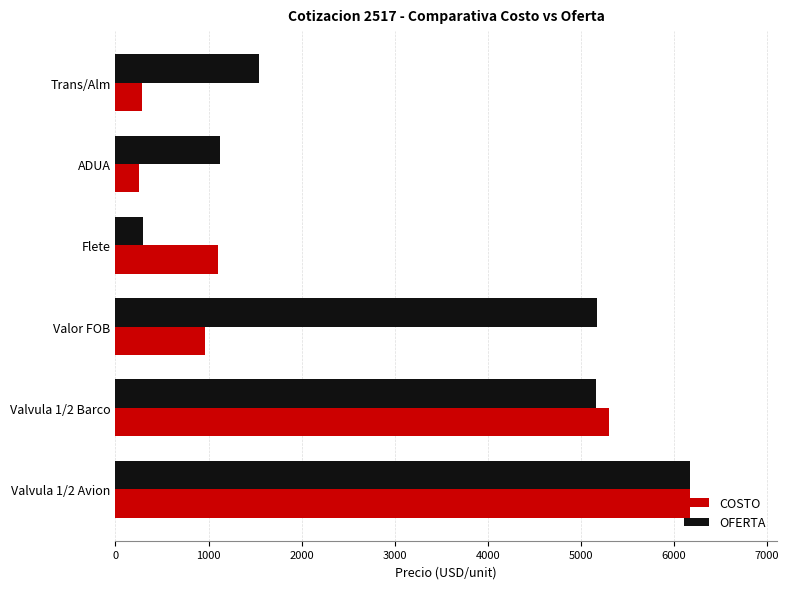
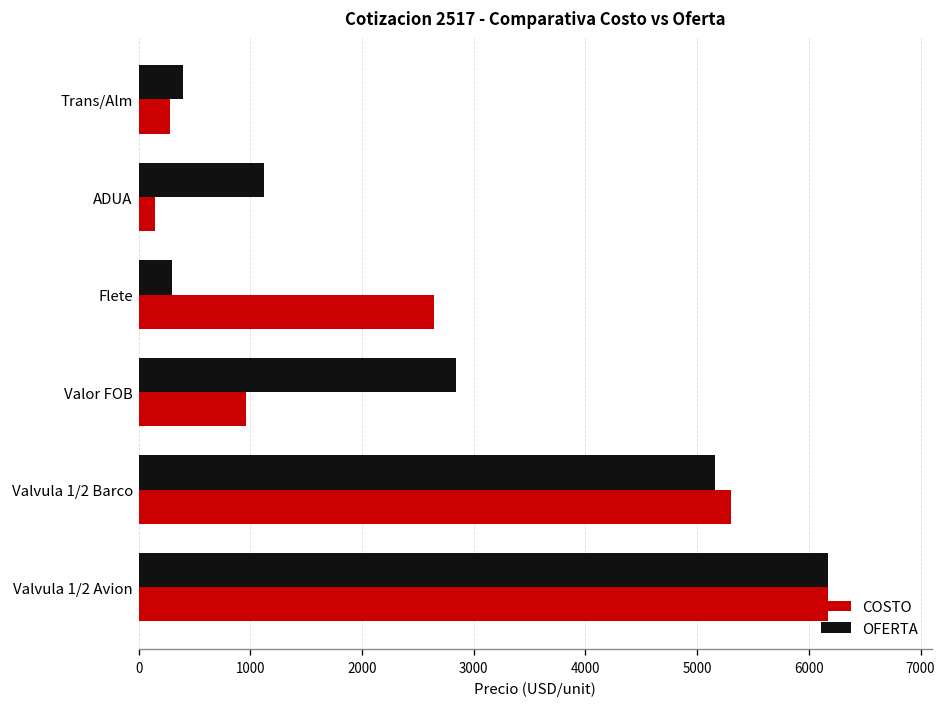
  {
    "COSTO": {
      "Trans/Alm": 300,
-     "ADUA": 300,
-     "Flete": 1100,
+     "ADUA": 100,
+     "Flete": 2600,
      "Valor FOB": 1000,
      "Valvula 1/2 Barco": 5300,
      "Valvula 1/2 Avion": 6200
    },
    "OFERTA": {
-     "Trans/Alm": 1500,
+     "Trans/Alm": 400,
      "ADUA": 1100,
      "Flete": 300,
-     "Valor FOB": 5200,
+     "Valor FOB": 2800,
      "Valvula 1/2 Barco": 5200,
      "Valvula 1/2 Avion": 6200
    }
  }
